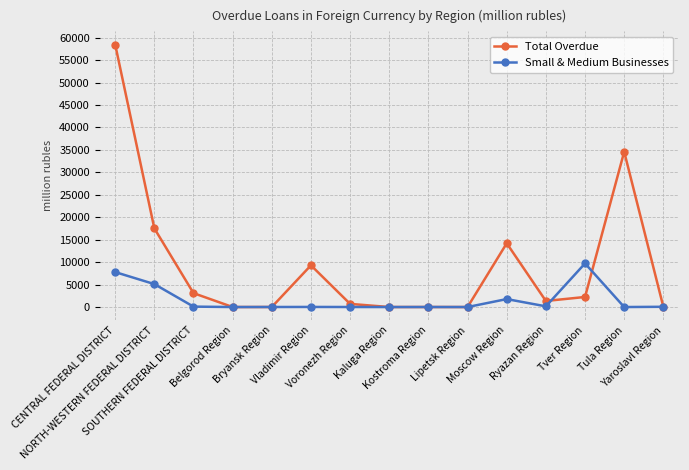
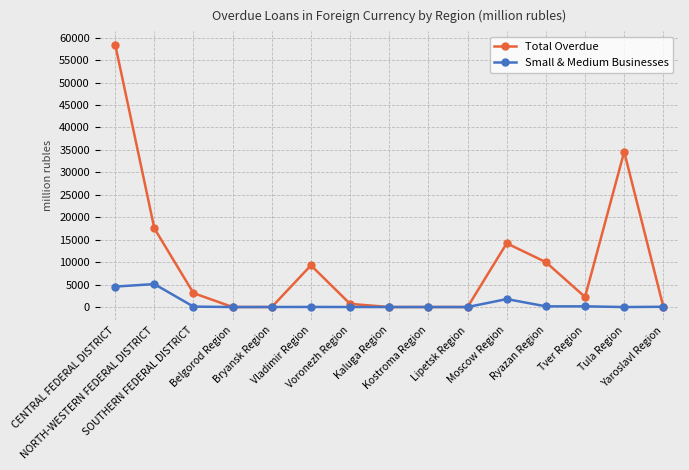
  {
    "Total Overdue": {
      "CENTRAL FEDERAL DISTRICT": 58000,
      "NORTH-WESTERN FEDERAL DISTRICT": 18000,
      "SOUTHERN FEDERAL DISTRICT": 3000,
      "Vladimir Region": 9000,
      "Voronezh Region": 1000,
      "Moscow Region": 14000,
-     "Ryazan Region": 1000,
+     "Ryazan Region": 10000,
      "Tver Region": 2000,
      "Tula Region": 35000
    },
    "Small & Medium Businesses": {
-     "CENTRAL FEDERAL DISTRICT": 8000,
+     "CENTRAL FEDERAL DISTRICT": 5000,
      "NORTH-WESTERN FEDERAL DISTRICT": 5000,
      "SOUTHERN FEDERAL DISTRICT": 0,
      "Vladimir Region": 0,
      "Voronezh Region": 0,
      "Moscow Region": 2000,
      "Ryazan Region": 0,
-     "Tver Region": 10000,
+     "Tver Region": 0,
      "Tula Region": 0
    }
  }
